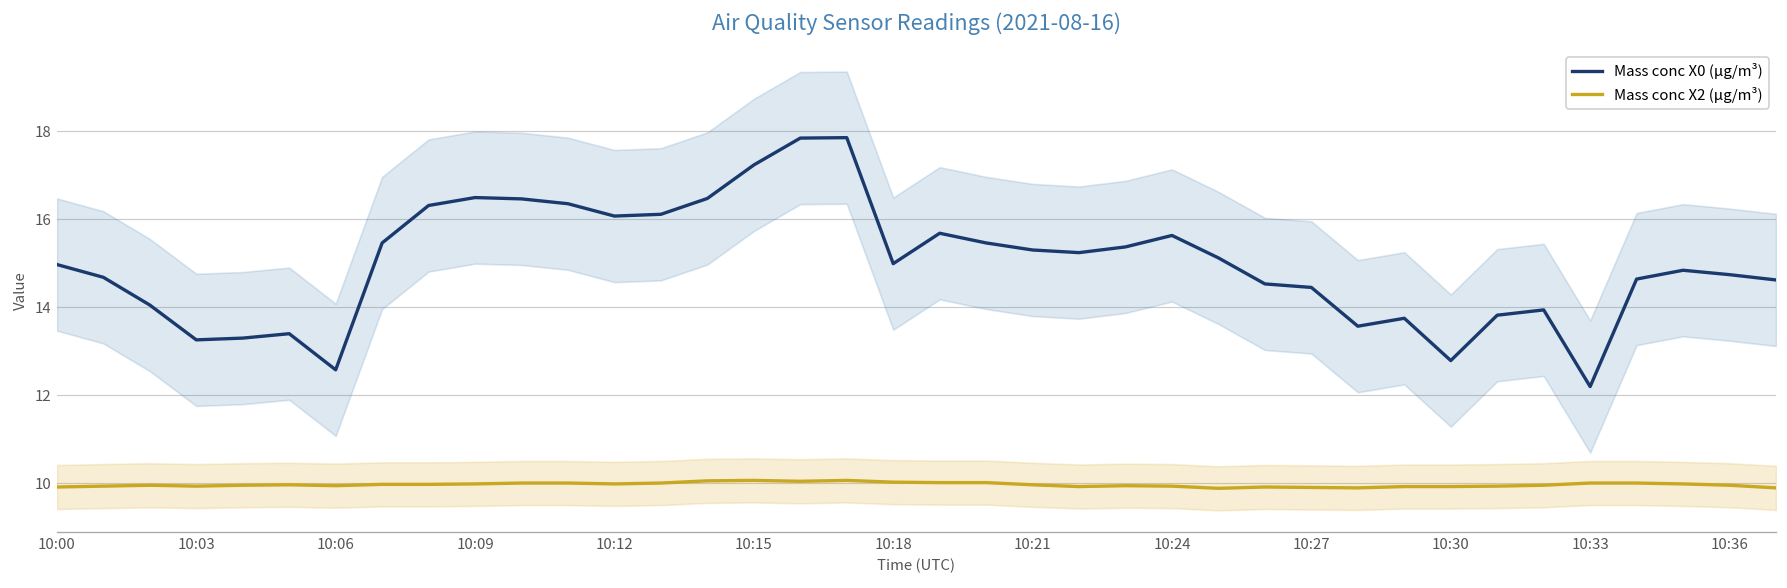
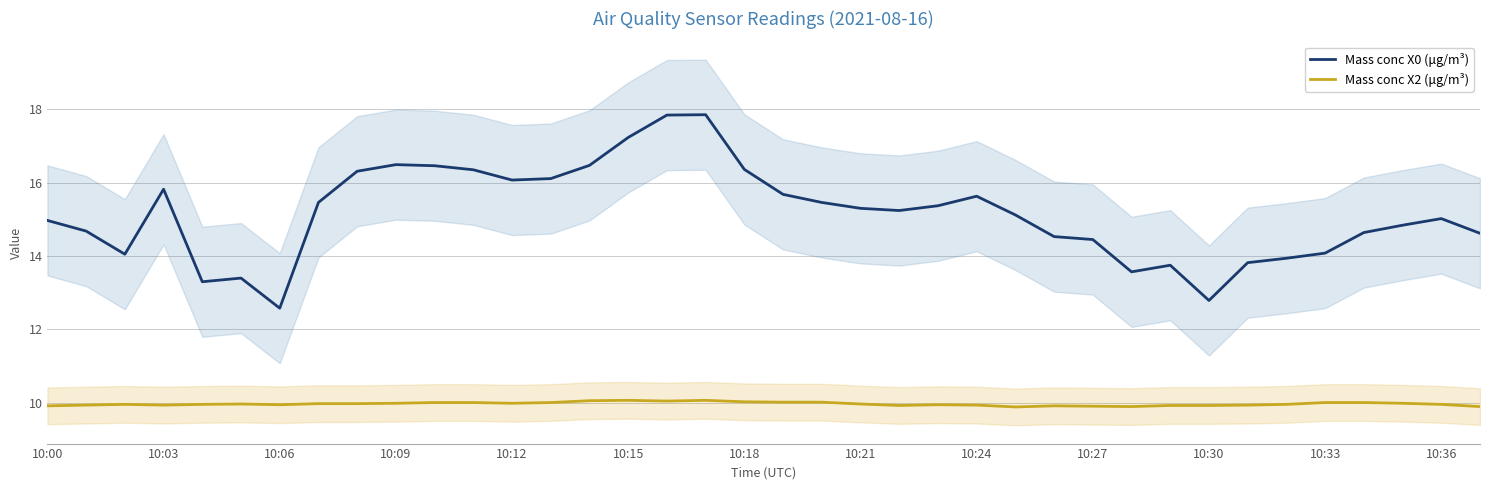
  {
    "Mass conc X0 (μg/m³)": {
      "10:00": 15.0,
-     "10:03": 13.3,
+     "10:03": 15.8,
      "10:06": 12.6,
      "10:09": 16.5,
      "10:12": 16.1,
      "10:15": 17.2,
-     "10:18": 15.0,
+     "10:18": 16.4,
      "10:21": 15.3,
      "10:24": 15.6,
      "10:27": 14.5,
      "10:30": 12.8,
-     "10:33": 12.2,
-     "10:36": 14.7
+     "10:33": 14.1,
+     "10:36": 15.0
    }
  }
